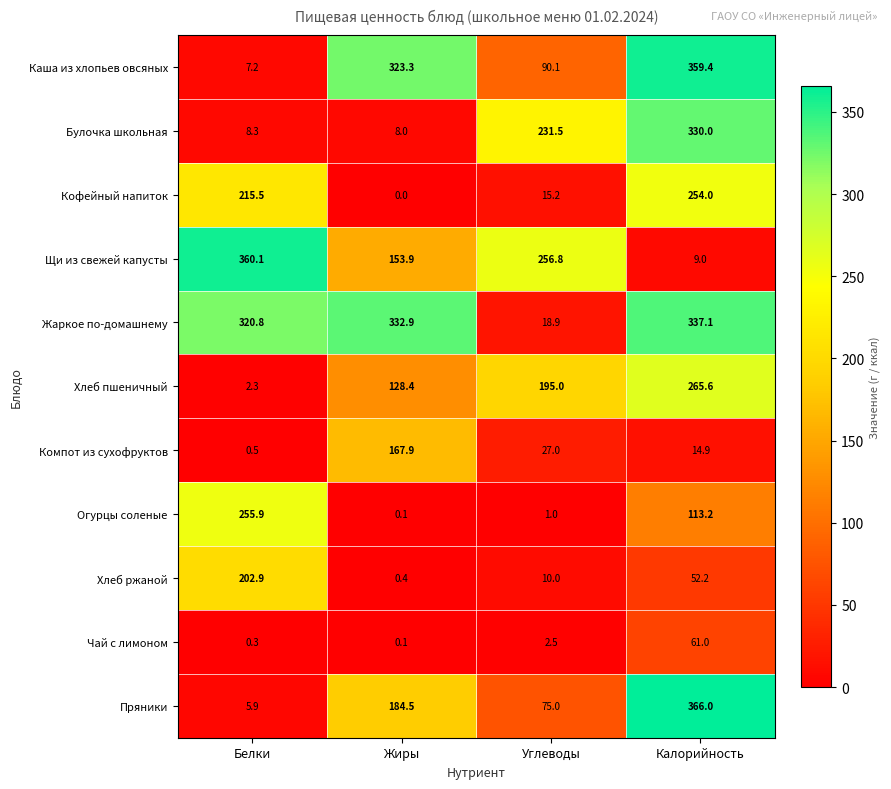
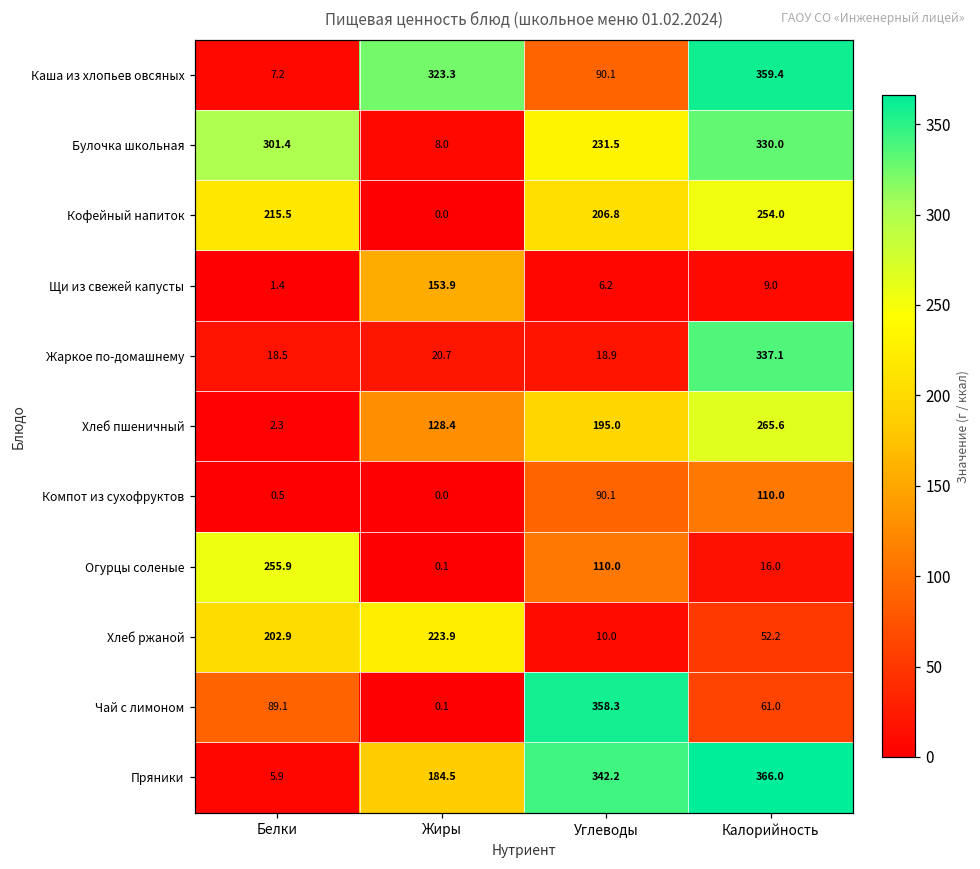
  {
    "Каша из хлопьев овсяных": {
      "Белки": 7.2,
      "Жиры": 323.3,
      "Углеводы": 90.1,
      "Калорийность": 359.4
    },
    "Булочка школьная": {
-     "Белки": 8.3,
+     "Белки": 301.4,
      "Жиры": 8.0,
      "Углеводы": 231.5,
      "Калорийность": 330.0
    },
    "Кофейный напиток": {
      "Белки": 215.5,
      "Жиры": 0.0,
-     "Углеводы": 15.2,
+     "Углеводы": 206.8,
      "Калорийность": 254.0
    },
    "Щи из свежей капусты": {
-     "Белки": 360.1,
+     "Белки": 1.4,
      "Жиры": 153.9,
-     "Углеводы": 256.8,
+     "Углеводы": 6.2,
      "Калорийность": 9.0
    },
    "Жаркое по-домашнему": {
-     "Белки": 320.8,
-     "Жиры": 332.9,
+     "Белки": 18.5,
+     "Жиры": 20.7,
      "Углеводы": 18.9,
      "Калорийность": 337.1
    },
    "Хлеб пшеничный": {
      "Белки": 2.3,
      "Жиры": 128.4,
      "Углеводы": 195.0,
      "Калорийность": 265.6
    },
    "Компот из сухофруктов": {
      "Белки": 0.5,
-     "Жиры": 167.9,
-     "Углеводы": 27.0,
-     "Калорийность": 14.9
+     "Жиры": 0.0,
+     "Углеводы": 90.1,
+     "Калорийность": 110.0
    },
    "Огурцы соленые": {
      "Белки": 255.9,
      "Жиры": 0.1,
-     "Углеводы": 1.0,
-     "Калорийность": 113.2
+     "Углеводы": 110.0,
+     "Калорийность": 16.0
    },
    "Хлеб ржаной": {
      "Белки": 202.9,
-     "Жиры": 0.4,
+     "Жиры": 223.9,
      "Углеводы": 10.0,
      "Калорийность": 52.2
    },
    "Чай с лимоном": {
-     "Белки": 0.3,
+     "Белки": 89.1,
      "Жиры": 0.1,
-     "Углеводы": 2.5,
+     "Углеводы": 358.3,
      "Калорийность": 61.0
    },
    "Пряники": {
      "Белки": 5.9,
      "Жиры": 184.5,
-     "Углеводы": 75.0,
+     "Углеводы": 342.2,
      "Калорийность": 366.0
    }
  }
